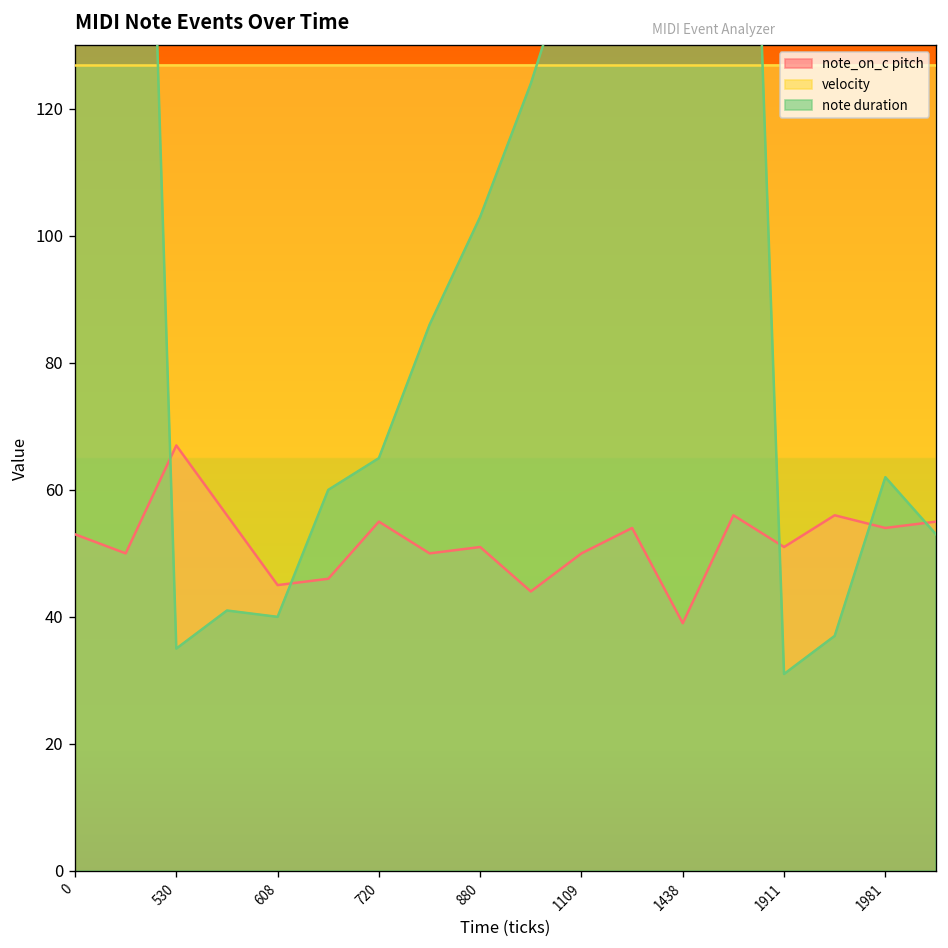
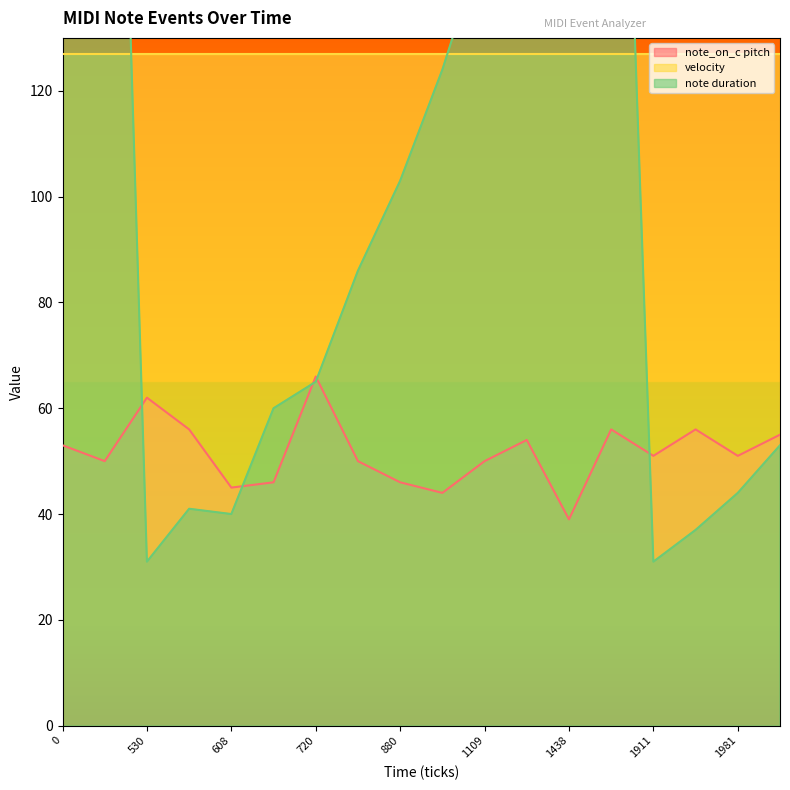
  {
    "note_on_c pitch": {
      "0": 53,
-     "530": 67,
+     "530": 62,
      "608": 45,
-     "720": 55,
-     "880": 51,
+     "720": 66,
+     "880": 46,
      "1109": 50,
      "1438": 39,
      "1911": 51,
-     "1981": 54
+     "1981": 51
    },
    "velocity": {
      "0": 127,
      "530": 127,
      "608": 127,
      "720": 127,
      "880": 127,
      "1109": 127,
      "1438": 127
    },
    "note duration": {
-     "530": 35,
+     "530": 31,
      "608": 40,
      "720": 65,
      "880": 103,
      "1911": 31,
-     "1981": 62
+     "1981": 44
    }
  }
